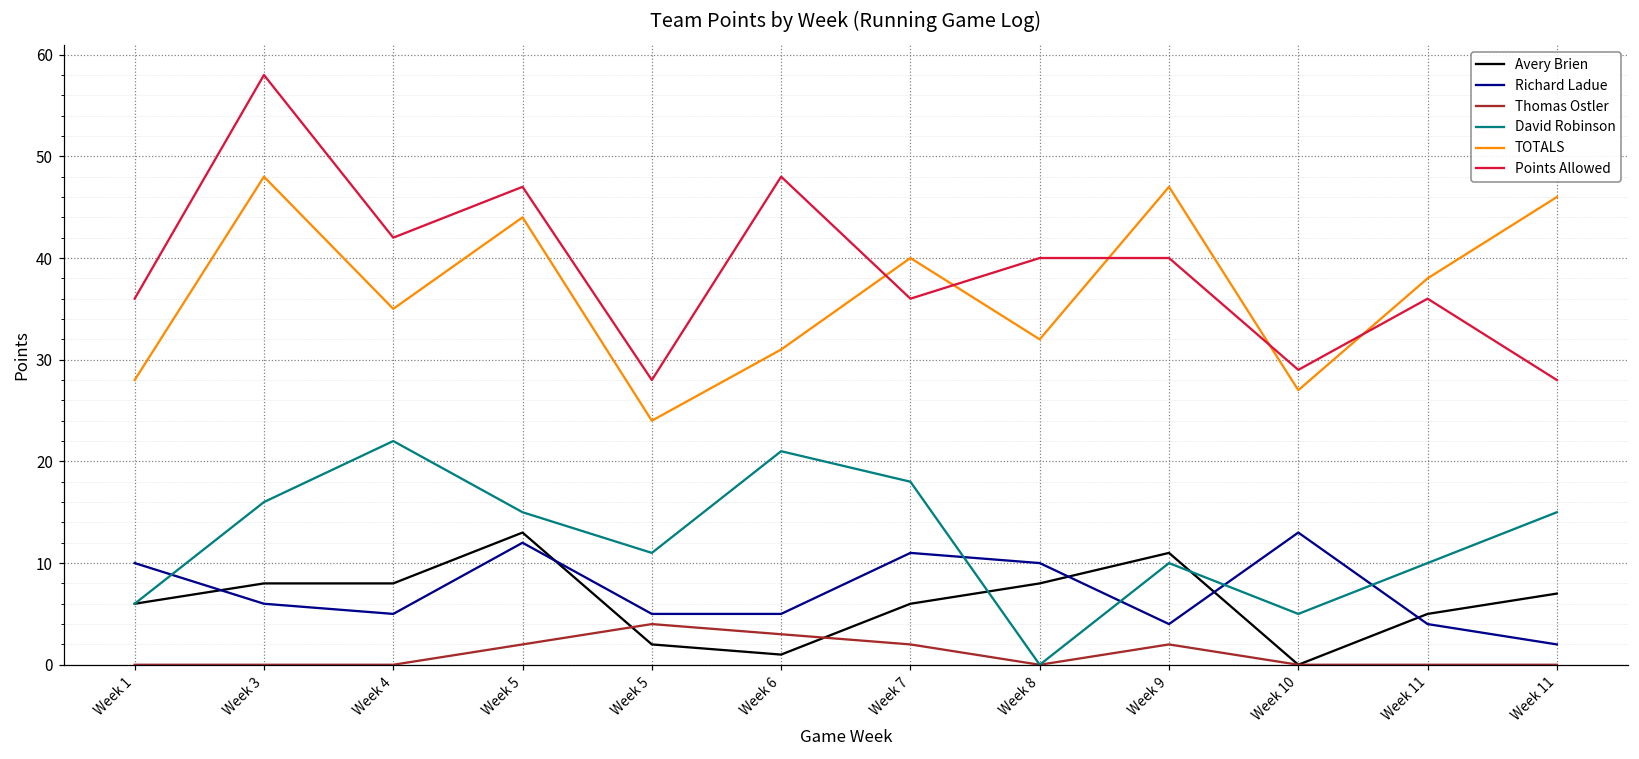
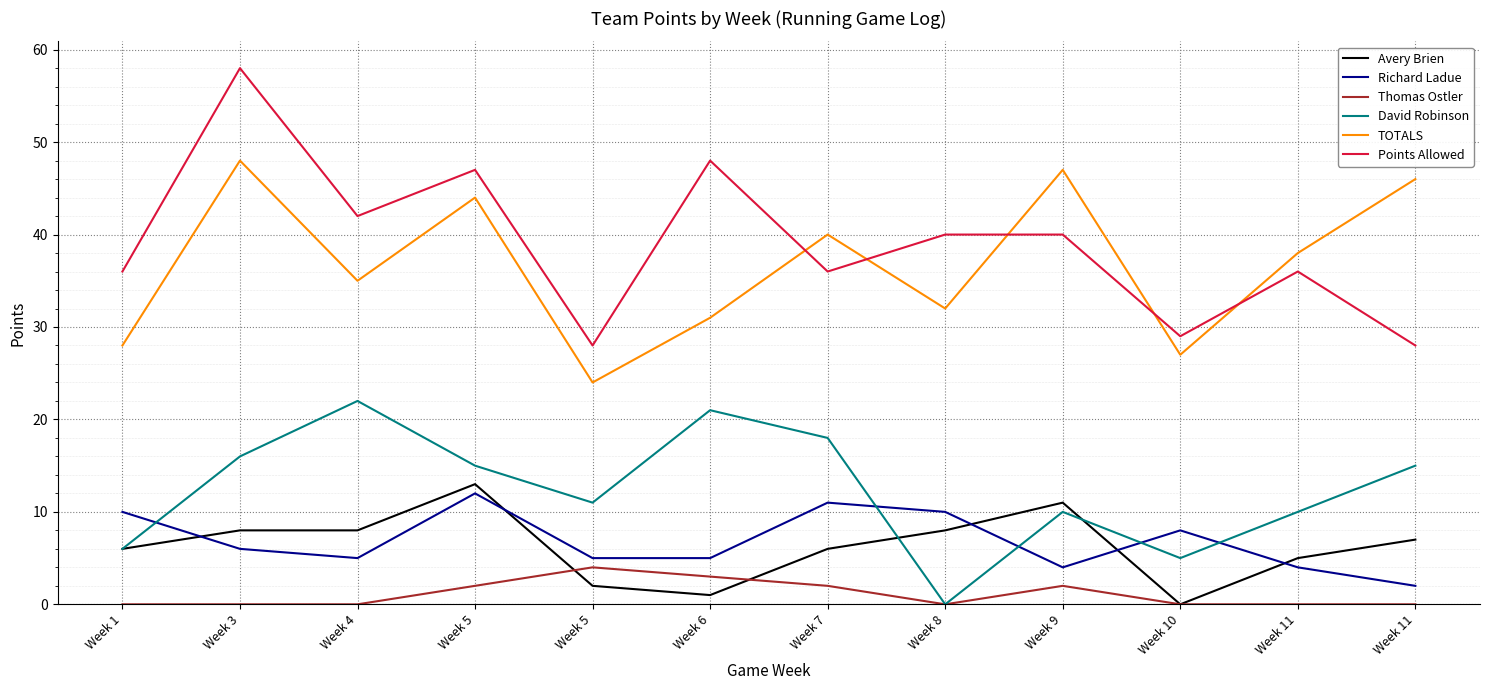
  {
    "Avery Brien": {
      "Week 3": 8,
      "Week 4": 8,
      "Week 6": 1,
      "Week 7": 6,
      "Week 8": 8,
      "Week 9": 11
    },
    "Richard Ladue": {
      "Week 1": 10,
      "Week 3": 6,
      "Week 4": 5,
      "Week 6": 5,
      "Week 7": 11,
      "Week 8": 10,
      "Week 9": 4,
-     "Week 10": 13
+     "Week 10": 8
    },
    "Thomas Ostler": {
      "Week 1": 0,
      "Week 3": 0,
      "Week 4": 0,
      "Week 6": 3,
      "Week 7": 2,
      "Week 9": 2
    },
    "David Robinson": {
      "Week 3": 16,
      "Week 4": 22,
      "Week 6": 21,
      "Week 7": 18,
      "Week 9": 10,
      "Week 10": 5
    },
    "TOTALS": {
      "Week 1": 28,
      "Week 3": 48,
      "Week 4": 35,
      "Week 6": 31,
      "Week 7": 40,
      "Week 8": 32,
      "Week 9": 47,
      "Week 10": 27
    },
    "Points Allowed": {
      "Week 1": 36,
      "Week 3": 58,
      "Week 4": 42,
      "Week 6": 48,
      "Week 7": 36,
      "Week 8": 40,
      "Week 9": 40,
      "Week 10": 29
    }
  }
